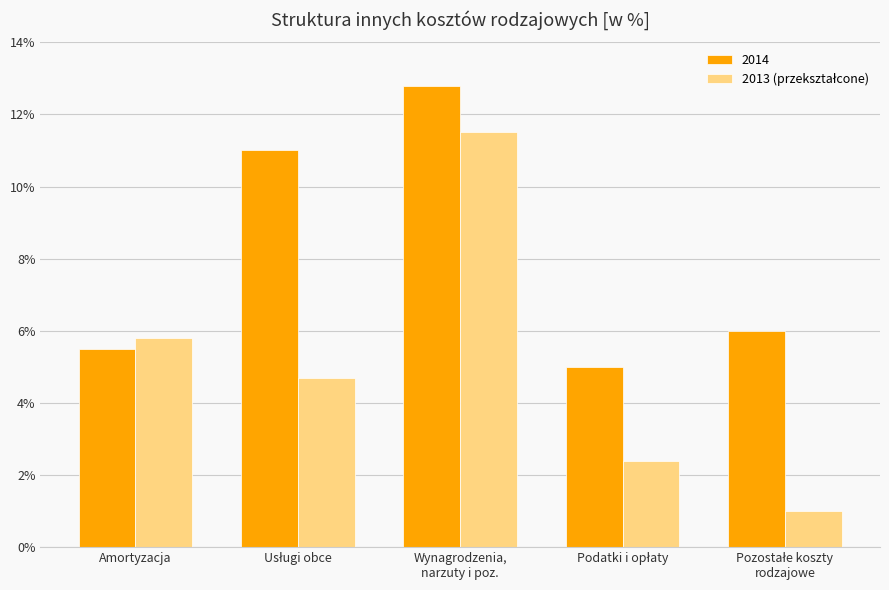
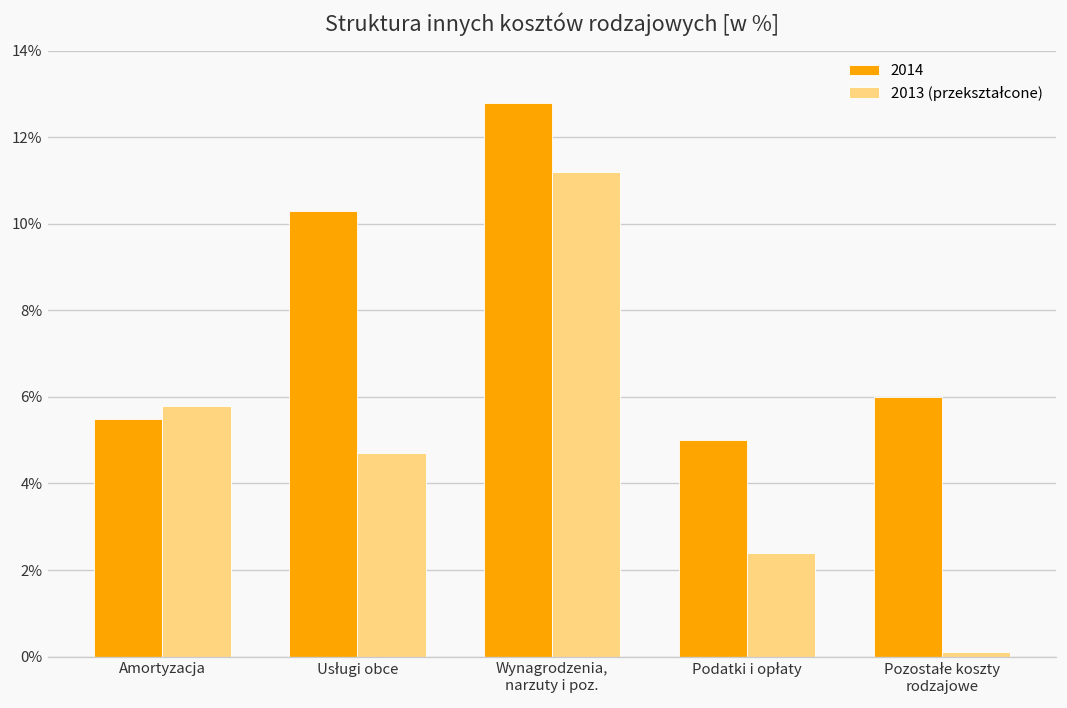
  {
    "2014": {
      "Amortyzacja": "5.5%",
-     "Usługi obce": "11.0%",
+     "Usługi obce": "10.3%",
      "Wynagrodzenia, narzuty i poz.": "12.8%",
      "Podatki i opłaty": "5.0%",
      "Pozostałe koszty rodzajowe": "6.0%"
    },
    "2013 (przekształcone)": {
      "Amortyzacja": "5.8%",
      "Usługi obce": "4.7%",
-     "Wynagrodzenia, narzuty i poz.": "11.5%",
+     "Wynagrodzenia, narzuty i poz.": "11.2%",
      "Podatki i opłaty": "2.4%",
-     "Pozostałe koszty rodzajowe": "1.0%"
+     "Pozostałe koszty rodzajowe": "0.1%"
    }
  }
